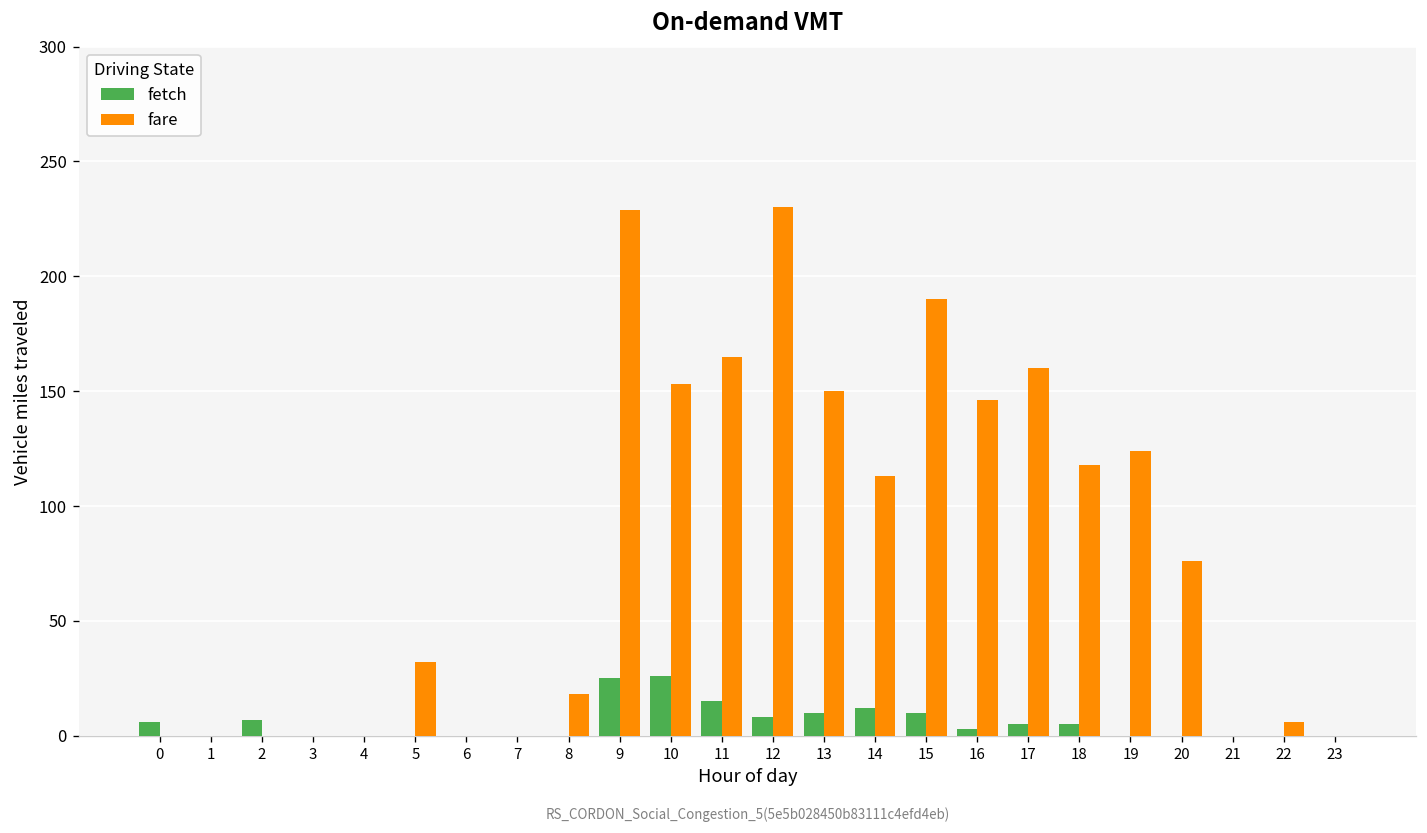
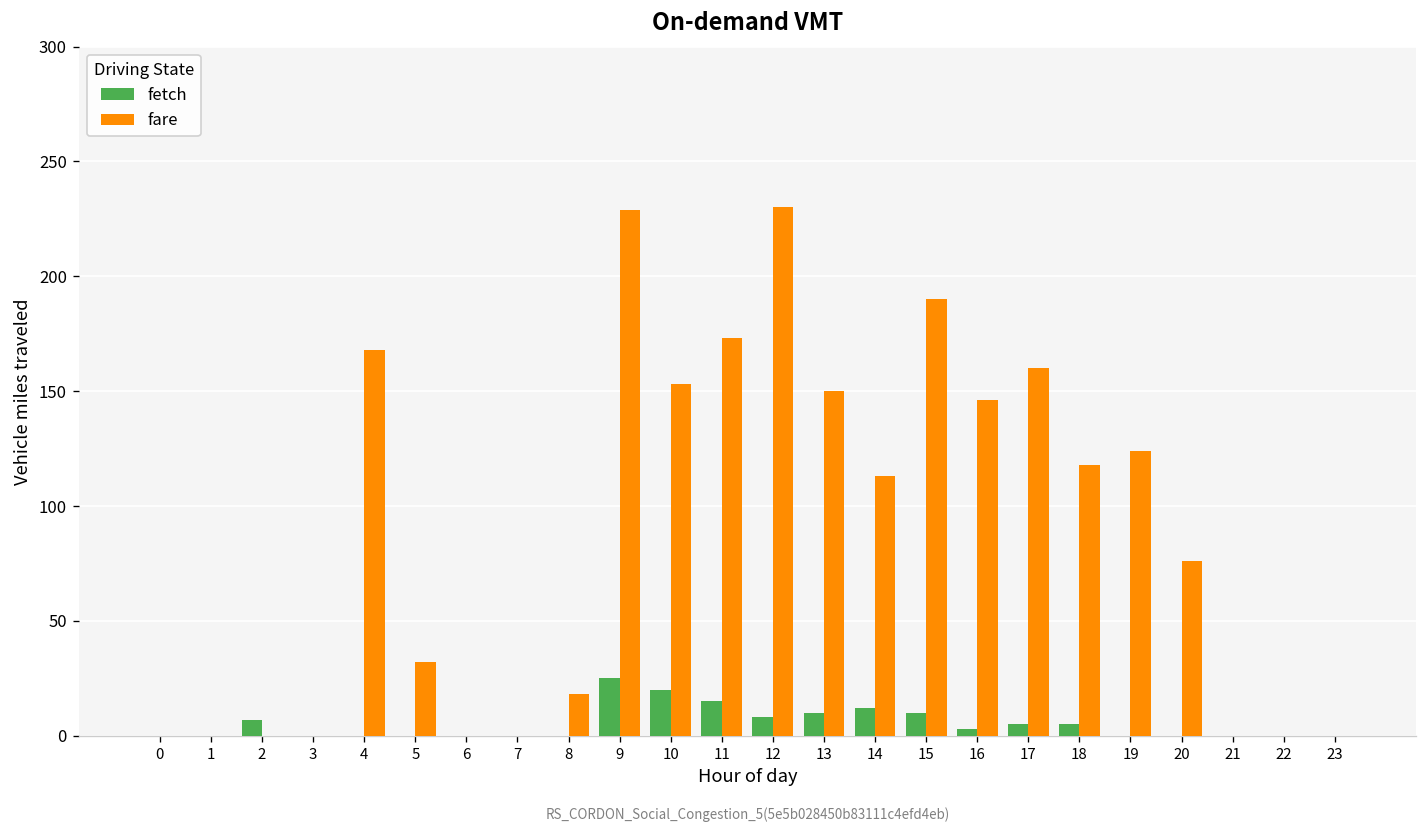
  {
    "fetch": {
-     "0": 6,
+     "0": 0,
      "1": 0,
      "2": 7,
      "3": 0,
      "4": 0,
      "5": 0,
      "6": 0,
      "7": 0,
      "8": 0,
      "9": 25,
-     "10": 26,
+     "10": 20,
      "11": 15,
      "12": 8,
      "13": 10,
      "14": 12,
      "15": 10,
      "16": 3,
      "17": 5,
      "18": 5,
      "19": 0,
      "20": 0,
      "21": 0,
      "22": 0,
      "23": 0
    },
    "fare": {
      "0": 0,
      "1": 0,
      "2": 0,
      "3": 0,
-     "4": 0,
+     "4": 168,
      "5": 32,
      "6": 0,
      "7": 0,
      "8": 18,
      "9": 229,
      "10": 153,
-     "11": 165,
+     "11": 173,
      "12": 230,
      "13": 150,
      "14": 113,
      "15": 190,
      "16": 146,
      "17": 160,
      "18": 118,
      "19": 124,
      "20": 76,
      "21": 0,
-     "22": 6,
+     "22": 0,
      "23": 0
    }
  }
